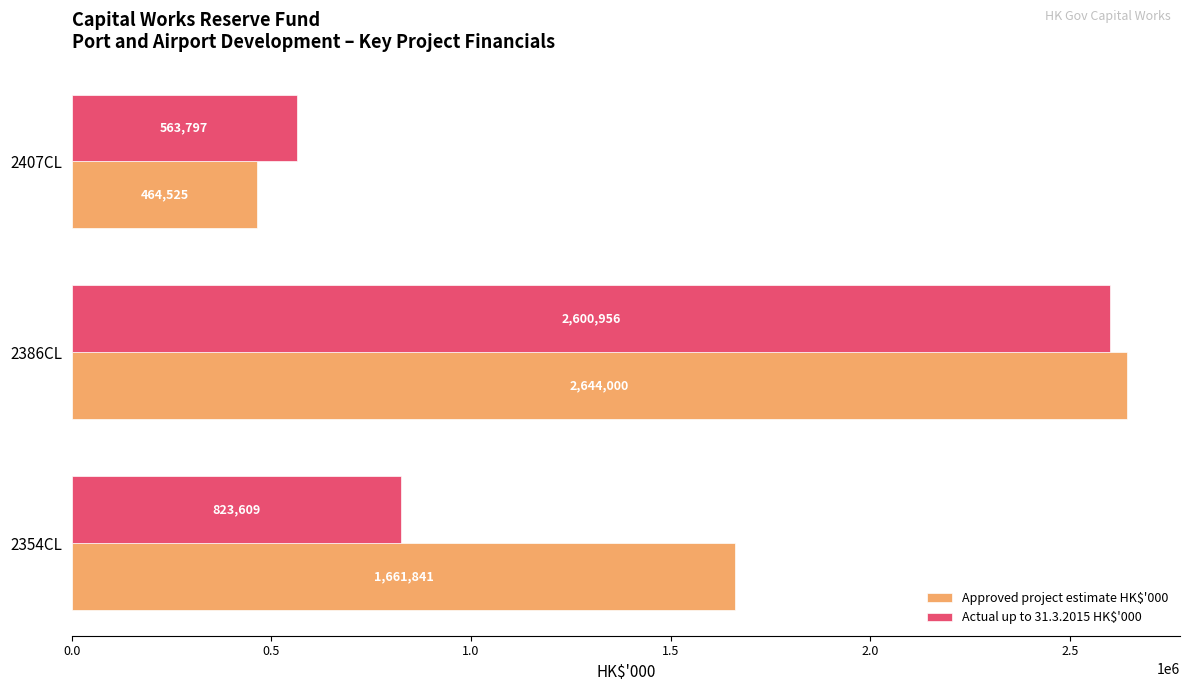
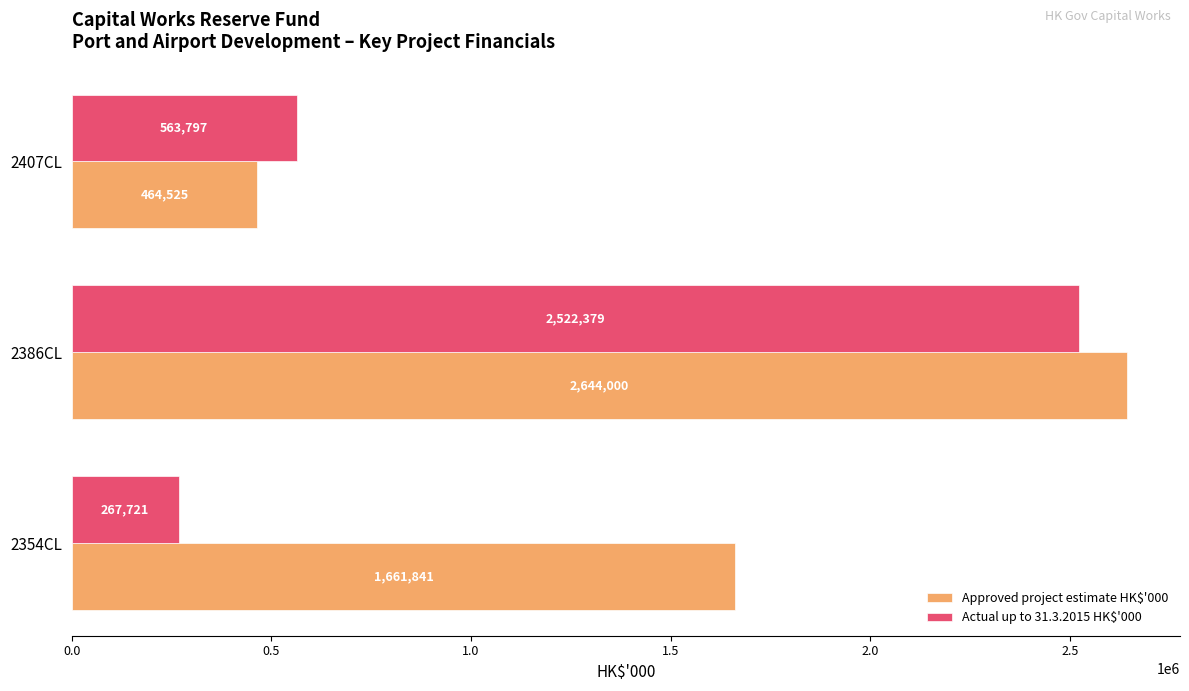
  {
    "Approved project estimate HK$'000": {
      "2407CL": "464,525",
      "2386CL": "2,644,000",
      "2354CL": "1,661,841"
    },
    "Actual up to 31.3.2015 HK$'000": {
      "2407CL": "563,797",
-     "2386CL": "2,600,956",
-     "2354CL": "823,609"
+     "2386CL": "2,522,379",
+     "2354CL": "267,721"
    }
  }
